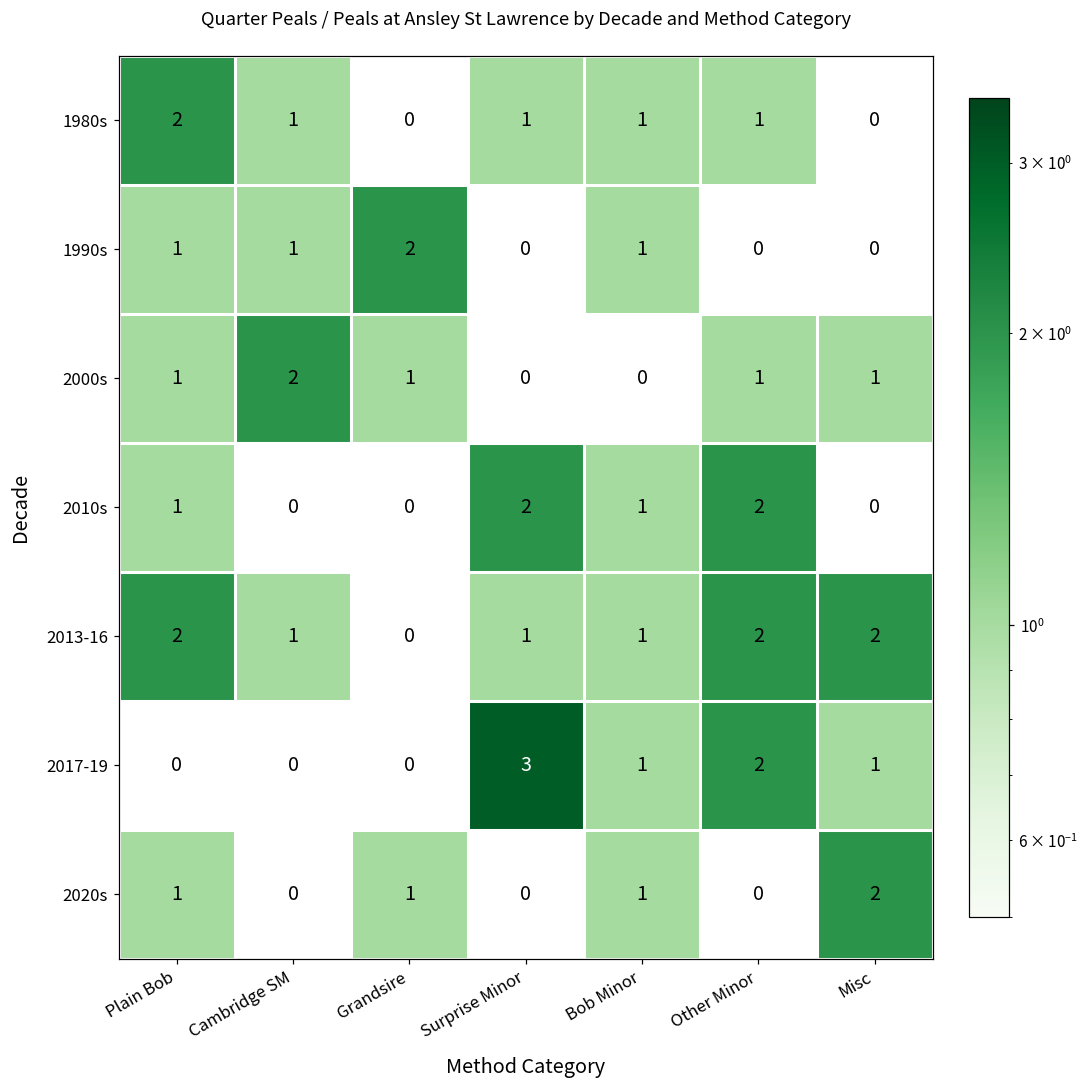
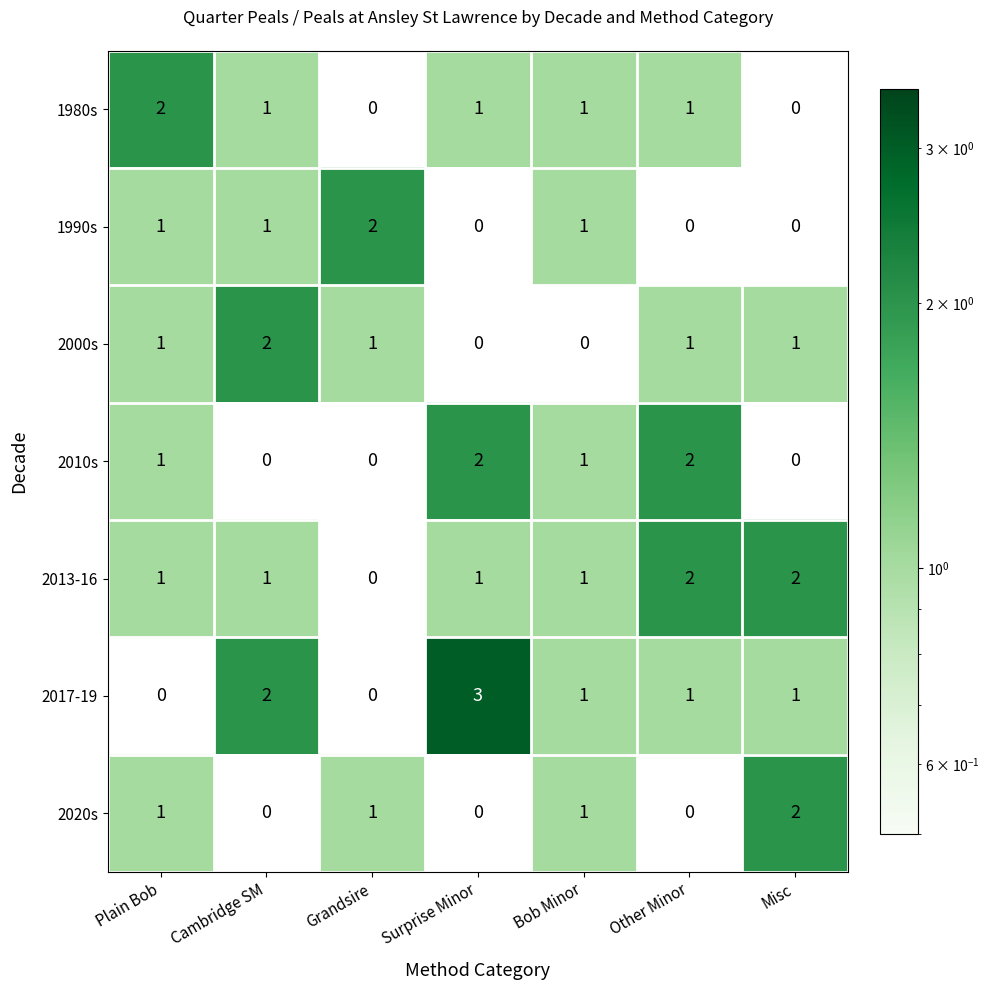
  {
    "1980s": {
      "Plain Bob": 2,
      "Cambridge SM": 1,
      "Grandsire": 0,
      "Surprise Minor": 1,
      "Bob Minor": 1,
      "Other Minor": 1,
      "Misc": 0
    },
    "1990s": {
      "Plain Bob": 1,
      "Cambridge SM": 1,
      "Grandsire": 2,
      "Surprise Minor": 0,
      "Bob Minor": 1,
      "Other Minor": 0,
      "Misc": 0
    },
    "2000s": {
      "Plain Bob": 1,
      "Cambridge SM": 2,
      "Grandsire": 1,
      "Surprise Minor": 0,
      "Bob Minor": 0,
      "Other Minor": 1,
      "Misc": 1
    },
    "2010s": {
      "Plain Bob": 1,
      "Cambridge SM": 0,
      "Grandsire": 0,
      "Surprise Minor": 2,
      "Bob Minor": 1,
      "Other Minor": 2,
      "Misc": 0
    },
    "2013-16": {
-     "Plain Bob": 2,
+     "Plain Bob": 1,
      "Cambridge SM": 1,
      "Grandsire": 0,
      "Surprise Minor": 1,
      "Bob Minor": 1,
      "Other Minor": 2,
      "Misc": 2
    },
    "2017-19": {
      "Plain Bob": 0,
-     "Cambridge SM": 0,
+     "Cambridge SM": 2,
      "Grandsire": 0,
      "Surprise Minor": 3,
      "Bob Minor": 1,
-     "Other Minor": 2,
+     "Other Minor": 1,
      "Misc": 1
    },
    "2020s": {
      "Plain Bob": 1,
      "Cambridge SM": 0,
      "Grandsire": 1,
      "Surprise Minor": 0,
      "Bob Minor": 1,
      "Other Minor": 0,
      "Misc": 2
    }
  }
